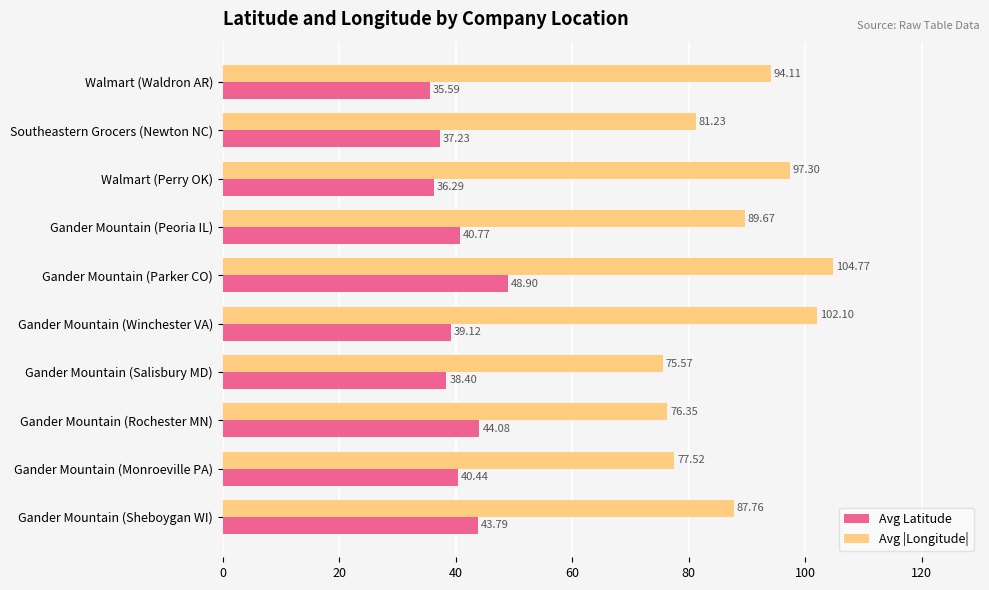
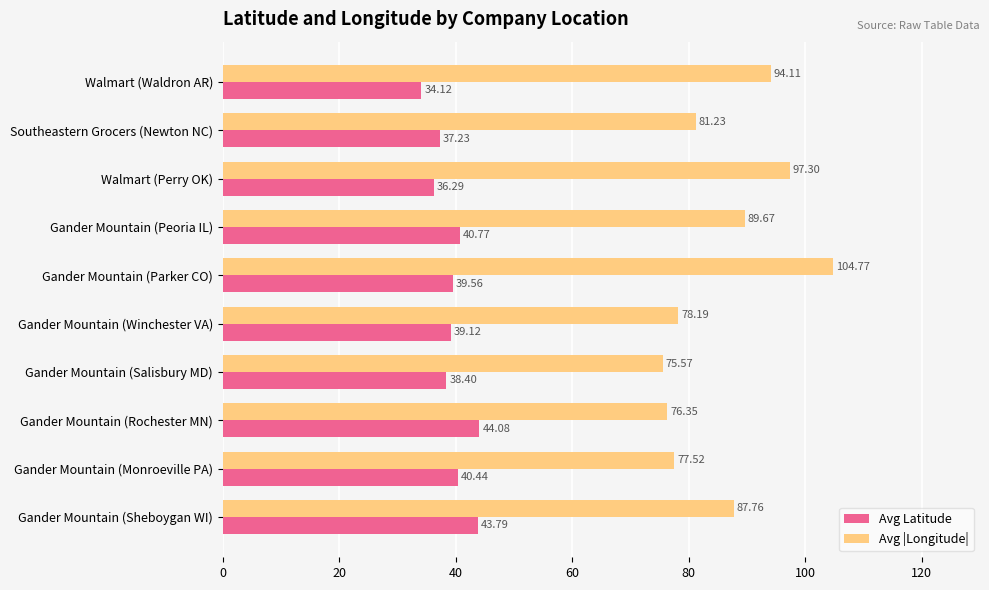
  {
    "Avg Latitude": {
-     "Walmart (Waldron AR)": 35.59,
+     "Walmart (Waldron AR)": 34.12,
      "Southeastern Grocers (Newton NC)": 37.23,
      "Walmart (Perry OK)": 36.29,
      "Gander Mountain (Peoria IL)": 40.77,
-     "Gander Mountain (Parker CO)": 48.90,
+     "Gander Mountain (Parker CO)": 39.56,
      "Gander Mountain (Winchester VA)": 39.12,
      "Gander Mountain (Salisbury MD)": 38.40,
      "Gander Mountain (Rochester MN)": 44.08,
      "Gander Mountain (Monroeville PA)": 40.44,
      "Gander Mountain (Sheboygan WI)": 43.79
    },
    "Avg |Longitude|": {
      "Walmart (Waldron AR)": 94.11,
      "Southeastern Grocers (Newton NC)": 81.23,
      "Walmart (Perry OK)": 97.30,
      "Gander Mountain (Peoria IL)": 89.67,
      "Gander Mountain (Parker CO)": 104.77,
-     "Gander Mountain (Winchester VA)": 102.10,
+     "Gander Mountain (Winchester VA)": 78.19,
      "Gander Mountain (Salisbury MD)": 75.57,
      "Gander Mountain (Rochester MN)": 76.35,
      "Gander Mountain (Monroeville PA)": 77.52,
      "Gander Mountain (Sheboygan WI)": 87.76
    }
  }
